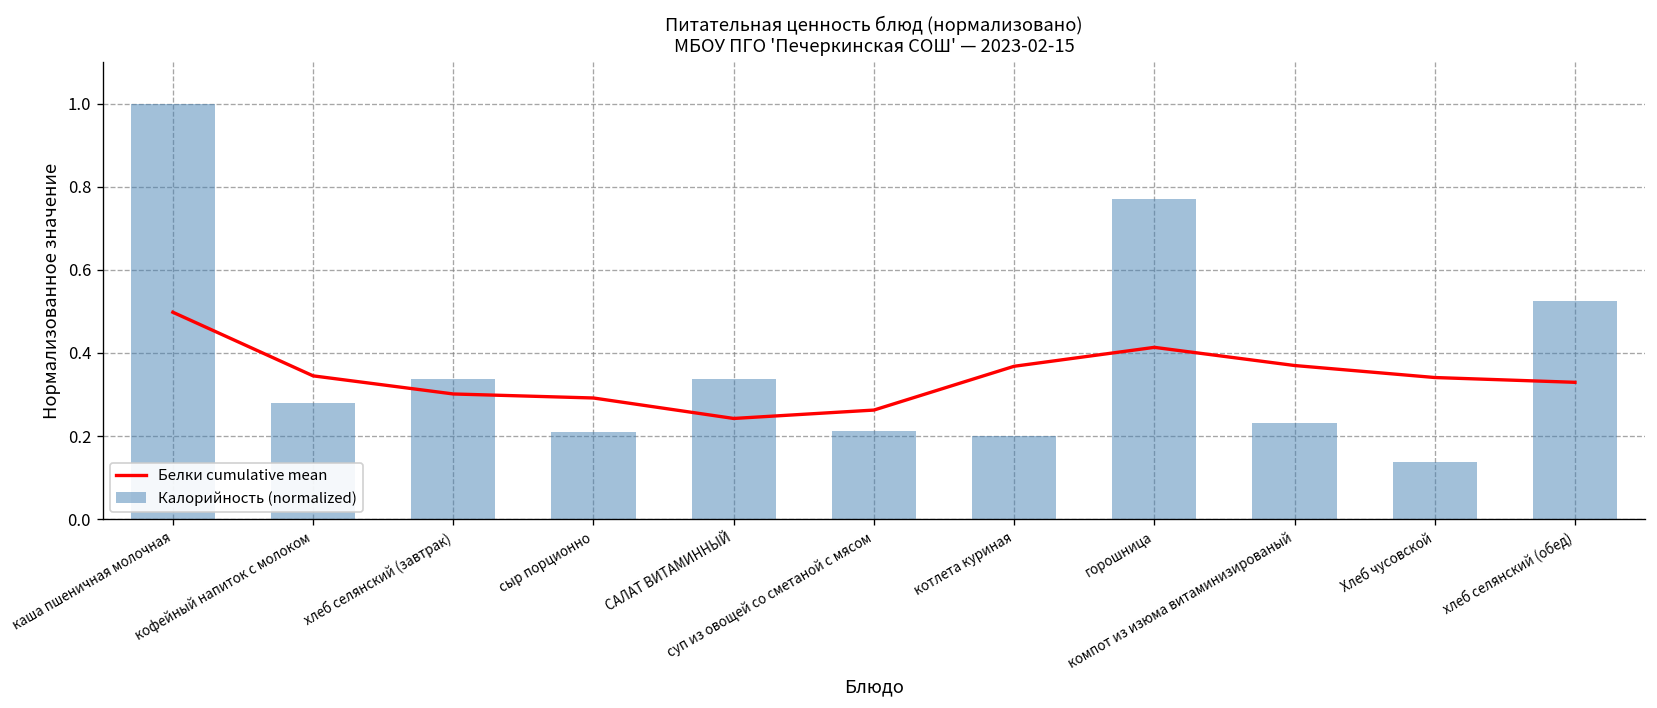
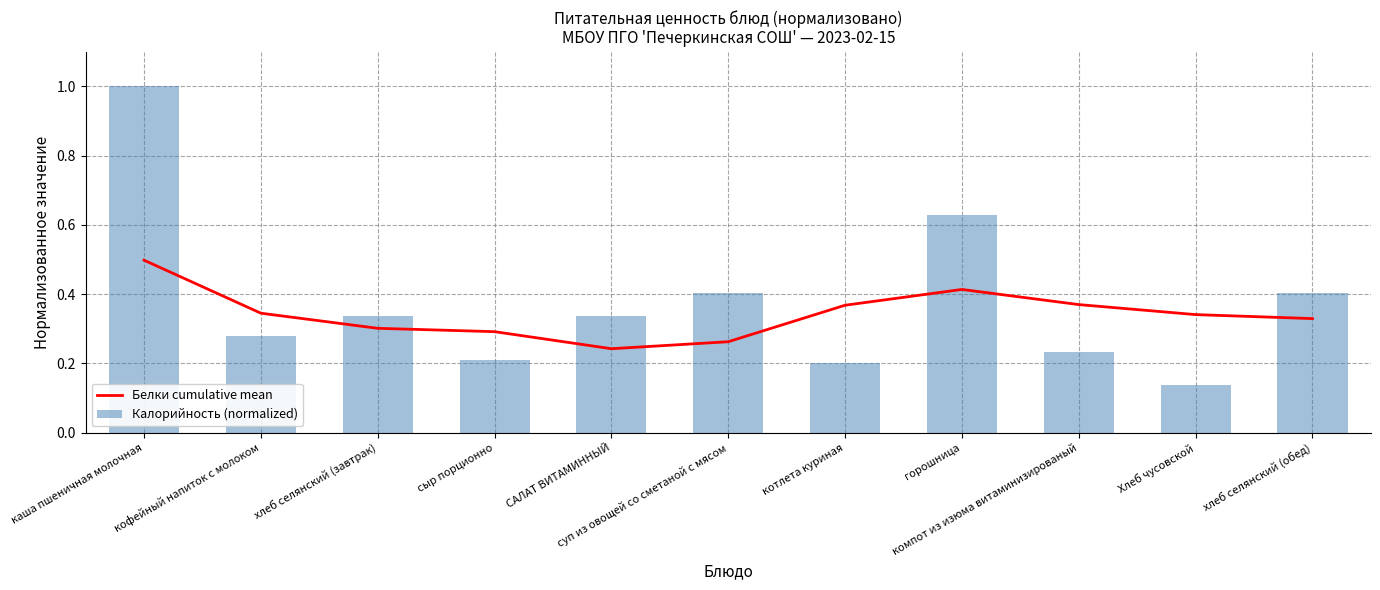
  {
    "Белки cumulative mean": {
      "каша пшеничная молочная": 0.50,
      "кофейный напиток с молоком": 0.34,
      "хлеб селянский (завтрак)": 0.30,
      "сыр порционно": 0.29,
      "САЛАТ ВИТАМИННЫЙ": 0.24,
      "суп из овощей со сметаной с мясом": 0.26,
      "котлета куриная": 0.37,
      "горошница": 0.41,
      "компот из изюма витаминизированый": 0.37,
      "Хлеб чусовской": 0.34,
      "хлеб селянский (обед)": 0.33
    },
    "Калорийность (normalized)": {
      "каша пшеничная молочная": 1.00,
      "кофейный напиток с молоком": 0.28,
      "хлеб селянский (завтрак)": 0.34,
      "сыр порционно": 0.21,
      "САЛАТ ВИТАМИННЫЙ": 0.34,
-     "суп из овощей со сметаной с мясом": 0.21,
+     "суп из овощей со сметаной с мясом": 0.40,
      "котлета куриная": 0.20,
-     "горошница": 0.77,
+     "горошница": 0.63,
      "компот из изюма витаминизированый": 0.23,
      "Хлеб чусовской": 0.14,
-     "хлеб селянский (обед)": 0.53
+     "хлеб селянский (обед)": 0.40
    }
  }
